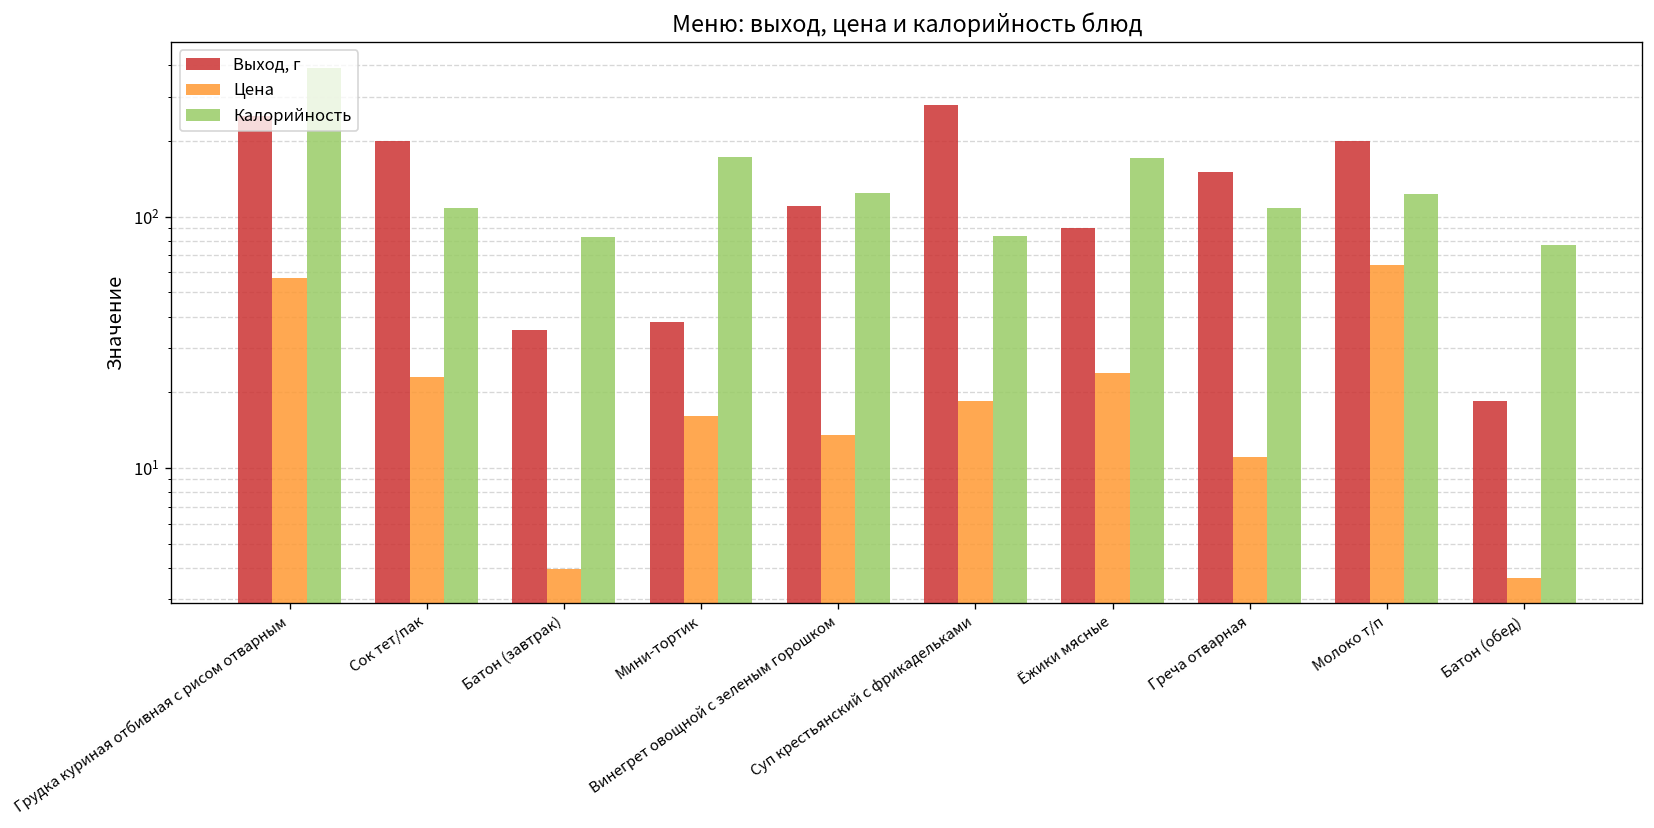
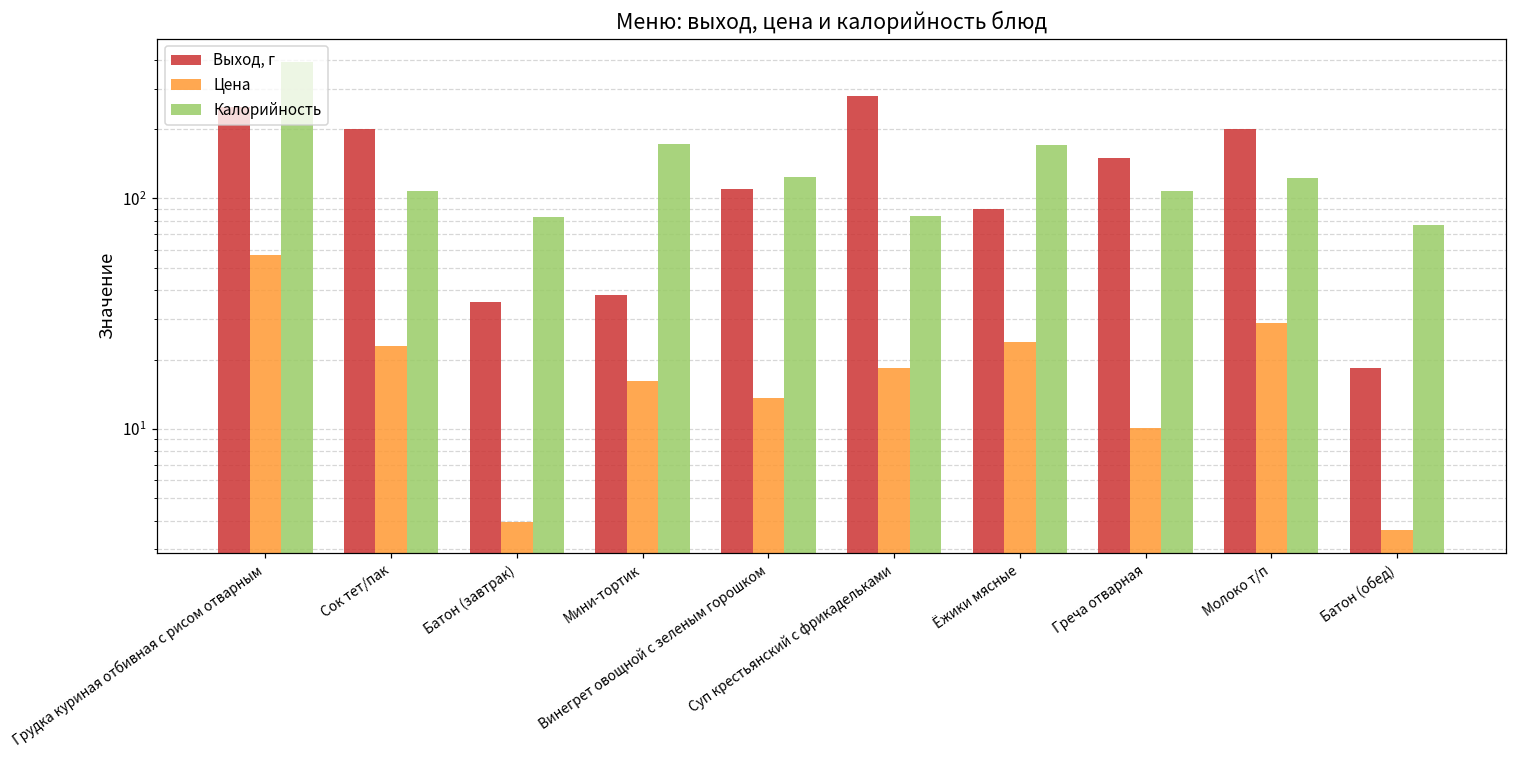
  {
    "Выход, г": {
      "Сок тет/пак": 200,
      "Батон (завтрак)": 36,
      "Мини-тортик": 38,
      "Винегрет овощной с зеленым горошком": 110,
      "Суп крестьянский с фрикадельками": 280,
      "Ёжики мясные": 90,
      "Греча отварная": 150,
      "Молоко т/п": 200,
      "Батон (обед)": 18
    },
    "Цена": {
      "Грудка куриная отбивная с рисом отварным": 57,
      "Сок тет/пак": 23,
      "Батон (завтрак)": 4,
      "Мини-тортик": 16,
      "Винегрет овощной с зеленым горошком": 14,
      "Суп крестьянский с фрикадельками": 18,
      "Ёжики мясные": 24,
-     "Греча отварная": 11,
-     "Молоко т/п": 64,
+     "Греча отварная": 10,
+     "Молоко т/п": 29,
      "Батон (обед)": 3.7
    },
    "Калорийность": {
      "Сок тет/пак": 110,
      "Батон (завтрак)": 83,
      "Мини-тортик": 170,
      "Винегрет овощной с зеленым горошком": 120,
      "Суп крестьянский с фрикадельками": 84,
      "Ёжики мясные": 170,
      "Греча отварная": 110,
      "Молоко т/п": 120,
      "Батон (обед)": 77
    }
  }
